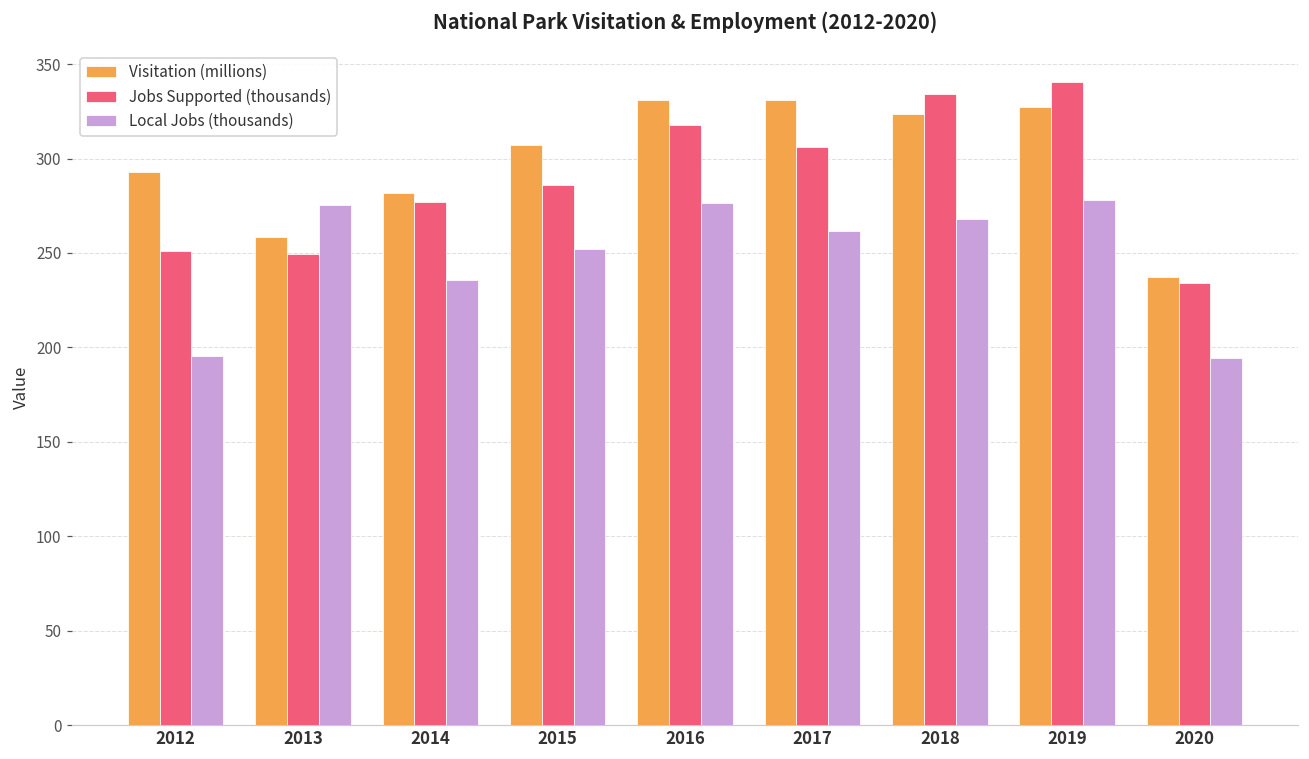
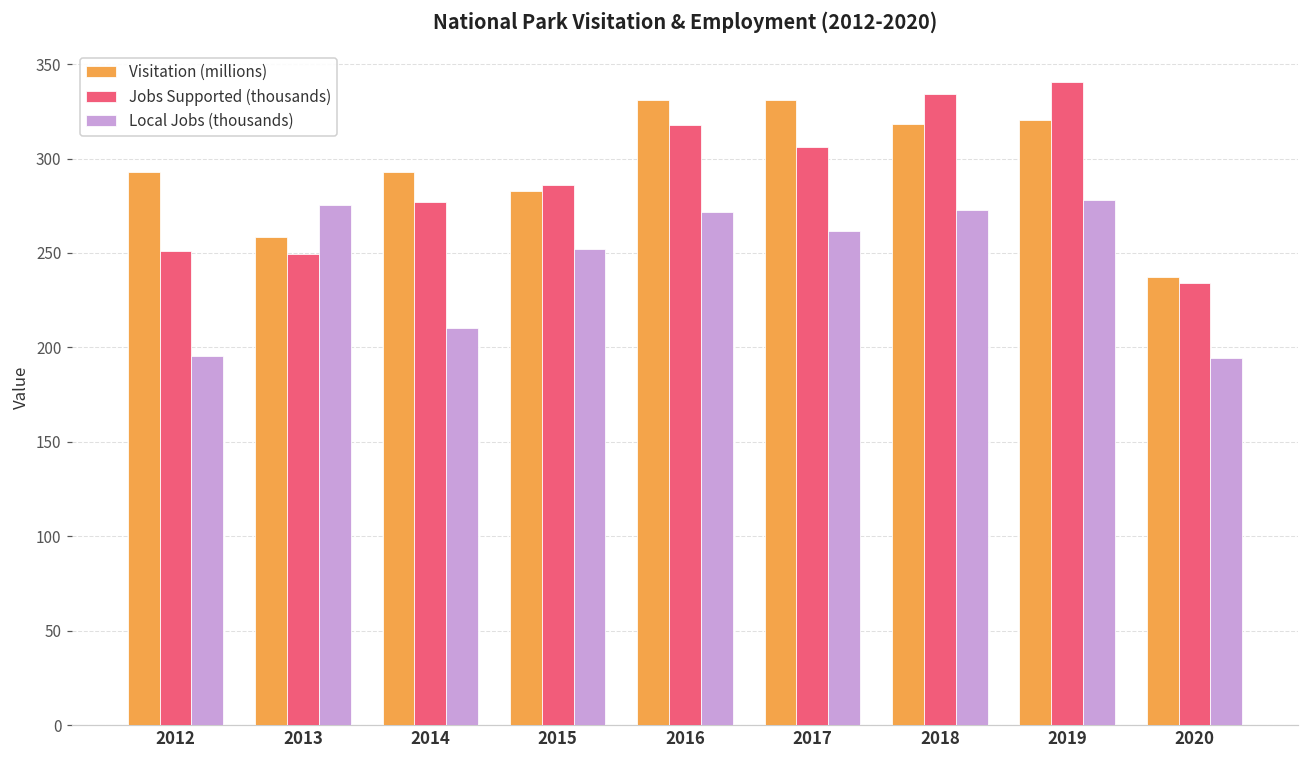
  {
    "Visitation (millions)": {
      "2012": 293,
      "2013": 258,
-     "2014": 282,
-     "2015": 307,
+     "2014": 293,
+     "2015": 283,
      "2016": 331,
      "2017": 331,
-     "2018": 323,
-     "2019": 328,
+     "2018": 318,
+     "2019": 321,
      "2020": 237
    },
    "Jobs Supported (thousands)": {
      "2012": 251,
      "2013": 250,
      "2014": 277,
      "2015": 286,
      "2016": 318,
      "2017": 306,
      "2018": 334,
      "2019": 341,
      "2020": 234
    },
    "Local Jobs (thousands)": {
      "2012": 195,
      "2013": 275,
-     "2014": 236,
+     "2014": 210,
      "2015": 252,
-     "2016": 276,
+     "2016": 272,
      "2017": 261,
-     "2018": 268,
+     "2018": 273,
      "2019": 278,
      "2020": 194
    }
  }
